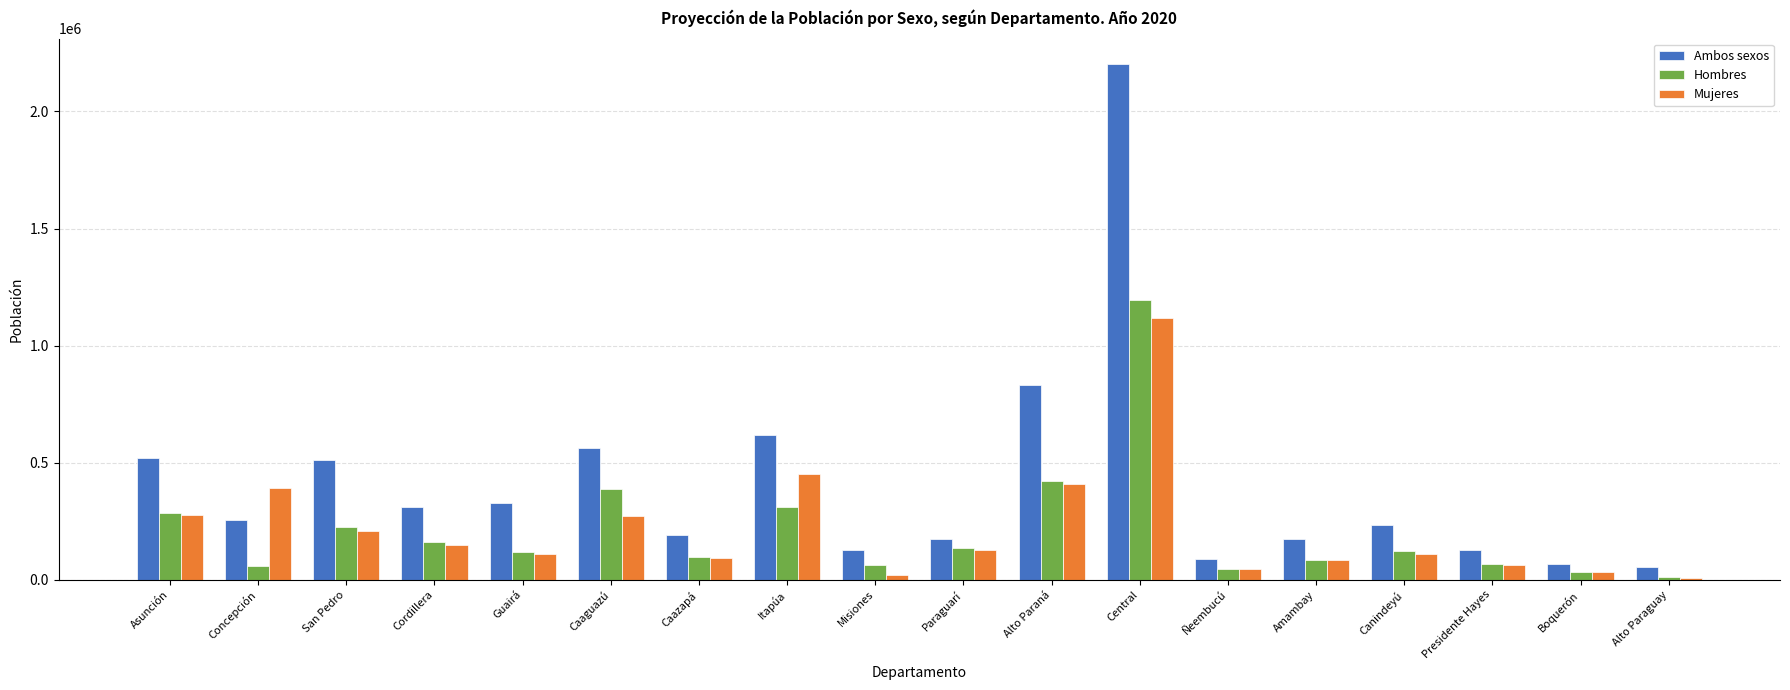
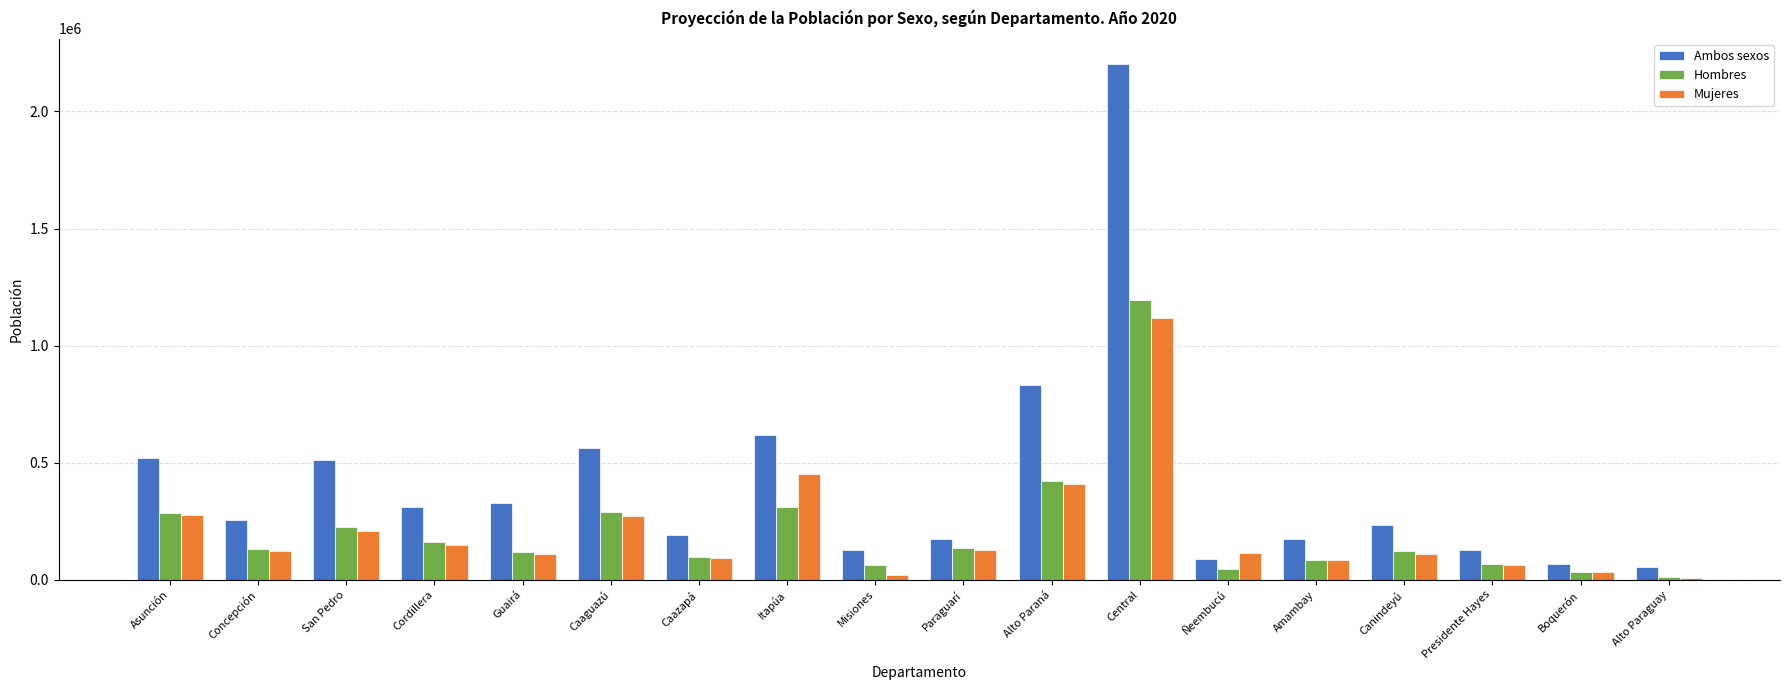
  {
    "Ambos sexos": {
      "Asunción": 520000,
      "Concepción": 250000,
      "San Pedro": 510000,
      "Cordillera": 310000,
      "Guairá": 330000,
      "Caaguazú": 560000,
      "Caazapá": 190000,
      "Itapúa": 620000,
      "Misiones": 130000,
      "Paraguarí": 170000,
      "Alto Paraná": 830000,
      "Central": 2200000,
      "Ñeembucú": 90000,
      "Amambay": 170000,
      "Canindeyú": 230000,
      "Presidente Hayes": 130000,
      "Boquerón": 70000,
      "Alto Paraguay": 60000
    },
    "Hombres": {
      "Asunción": 280000,
-     "Concepción": 60000,
+     "Concepción": 130000,
      "San Pedro": 230000,
      "Cordillera": 160000,
      "Guairá": 120000,
-     "Caaguazú": 390000,
+     "Caaguazú": 290000,
      "Caazapá": 100000,
      "Itapúa": 310000,
      "Misiones": 60000,
      "Paraguarí": 130000,
      "Alto Paraná": 420000,
      "Central": 1200000,
      "Ñeembucú": 50000,
      "Amambay": 90000,
      "Canindeyú": 120000,
      "Presidente Hayes": 70000,
      "Boquerón": 30000
    },
    "Mujeres": {
      "Asunción": 280000,
-     "Concepción": 390000,
+     "Concepción": 120000,
      "San Pedro": 210000,
      "Cordillera": 150000,
      "Guairá": 110000,
      "Caaguazú": 270000,
      "Caazapá": 90000,
      "Itapúa": 450000,
      "Misiones": 20000,
      "Paraguarí": 130000,
      "Alto Paraná": 410000,
      "Central": 1120000,
-     "Ñeembucú": 50000,
+     "Ñeembucú": 120000,
      "Amambay": 90000,
      "Canindeyú": 110000,
      "Presidente Hayes": 60000,
      "Boquerón": 30000
    }
  }
